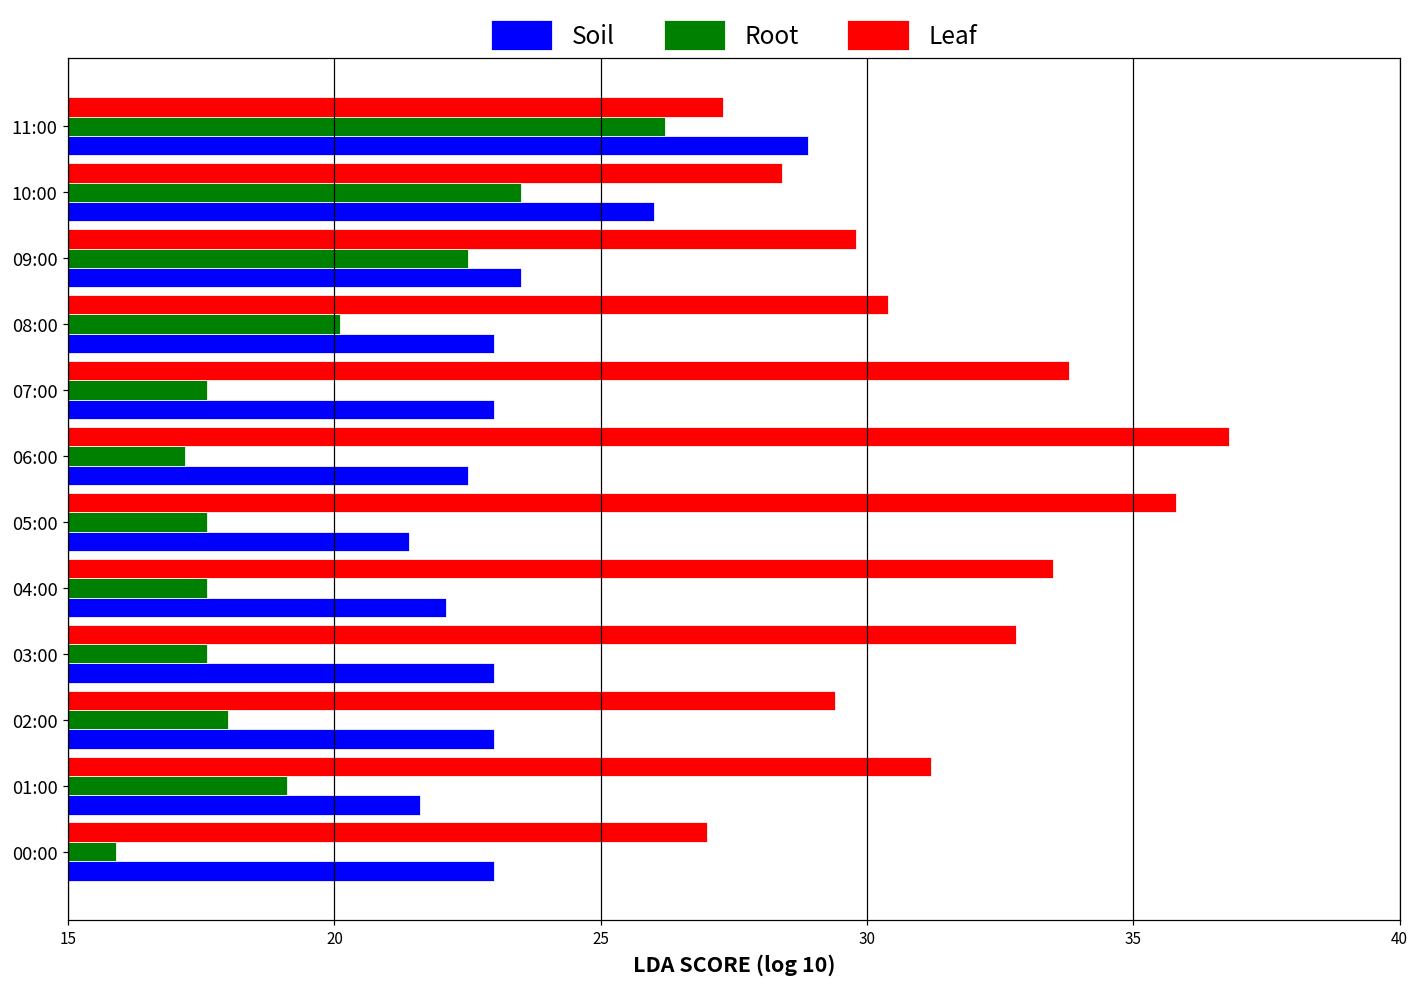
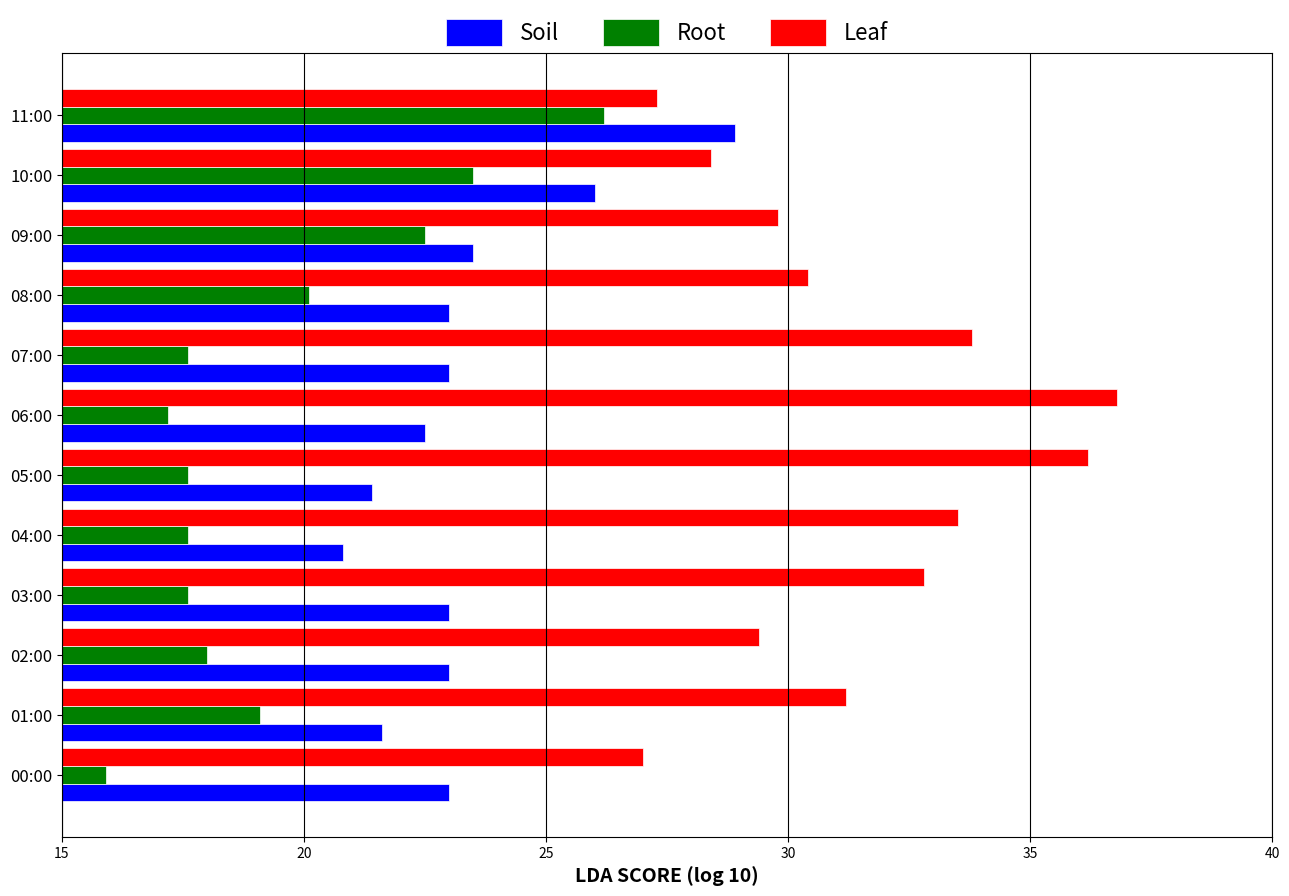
  {
    "Soil": {
      "11:00": 28.9,
      "10:00": 26.0,
      "09:00": 23.5,
      "08:00": 23.0,
      "07:00": 23.0,
      "06:00": 22.5,
      "05:00": 21.4,
-     "04:00": 22.1,
+     "04:00": 20.8,
      "03:00": 23.0,
      "02:00": 23.0,
      "01:00": 21.6,
      "00:00": 23.0
    },
    "Root": {
      "11:00": 26.2,
      "10:00": 23.5,
      "09:00": 22.5,
      "08:00": 20.1,
      "07:00": 17.6,
      "06:00": 17.2,
      "05:00": 17.6,
      "04:00": 17.6,
      "03:00": 17.6,
      "02:00": 18.0,
      "01:00": 19.1,
      "00:00": 15.9
    },
    "Leaf": {
      "11:00": 27.3,
      "10:00": 28.4,
      "09:00": 29.8,
      "08:00": 30.4,
      "07:00": 33.8,
      "06:00": 36.8,
-     "05:00": 35.8,
+     "05:00": 36.2,
      "04:00": 33.5,
      "03:00": 32.8,
      "02:00": 29.4,
      "01:00": 31.2,
      "00:00": 27.0
    }
  }
